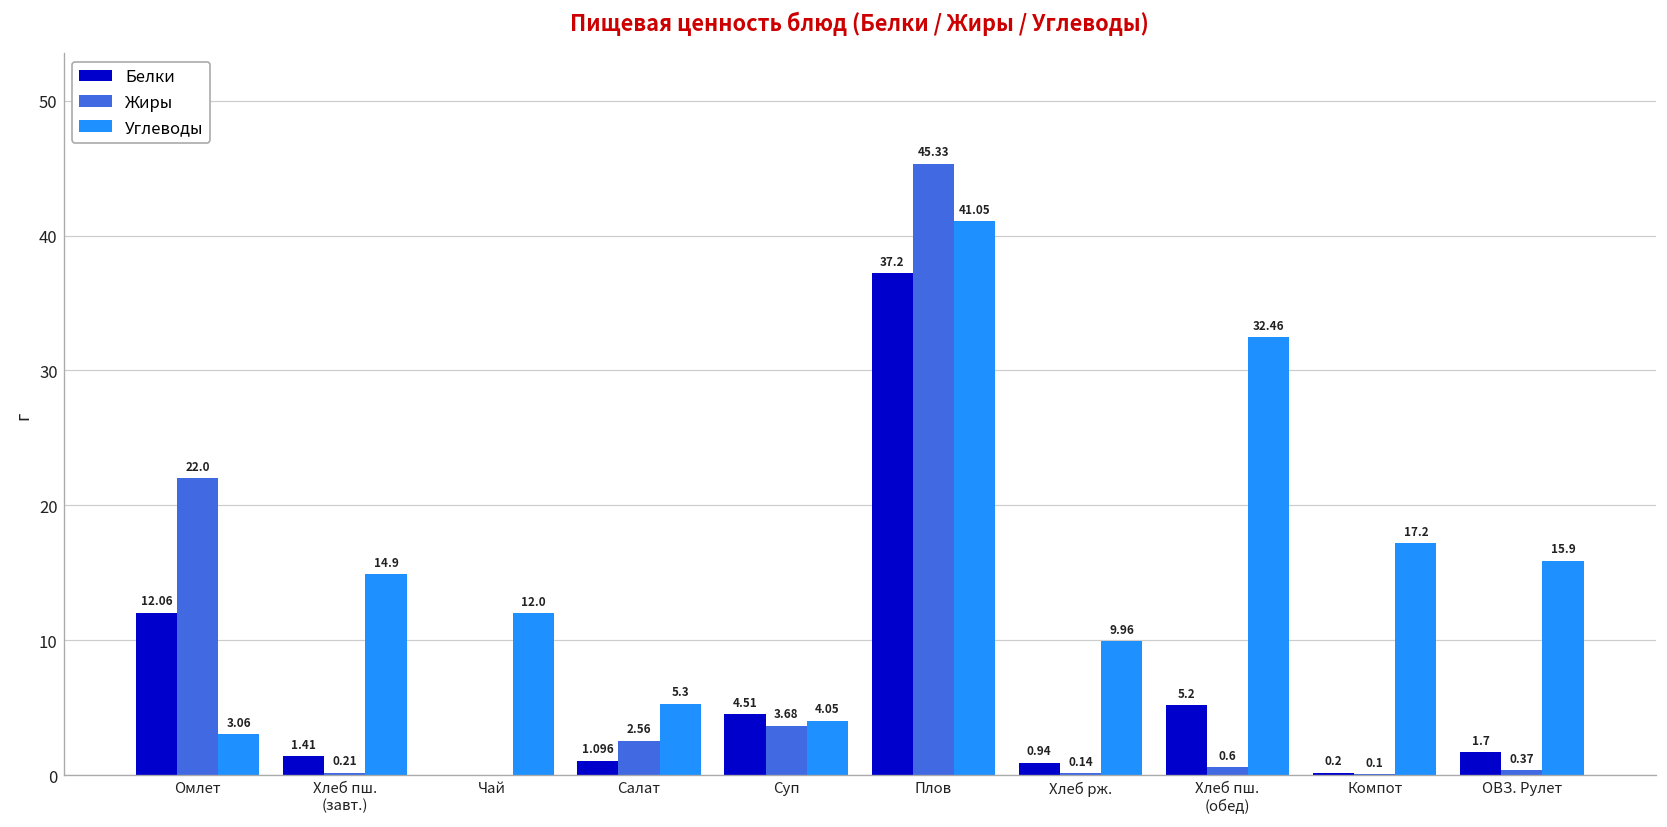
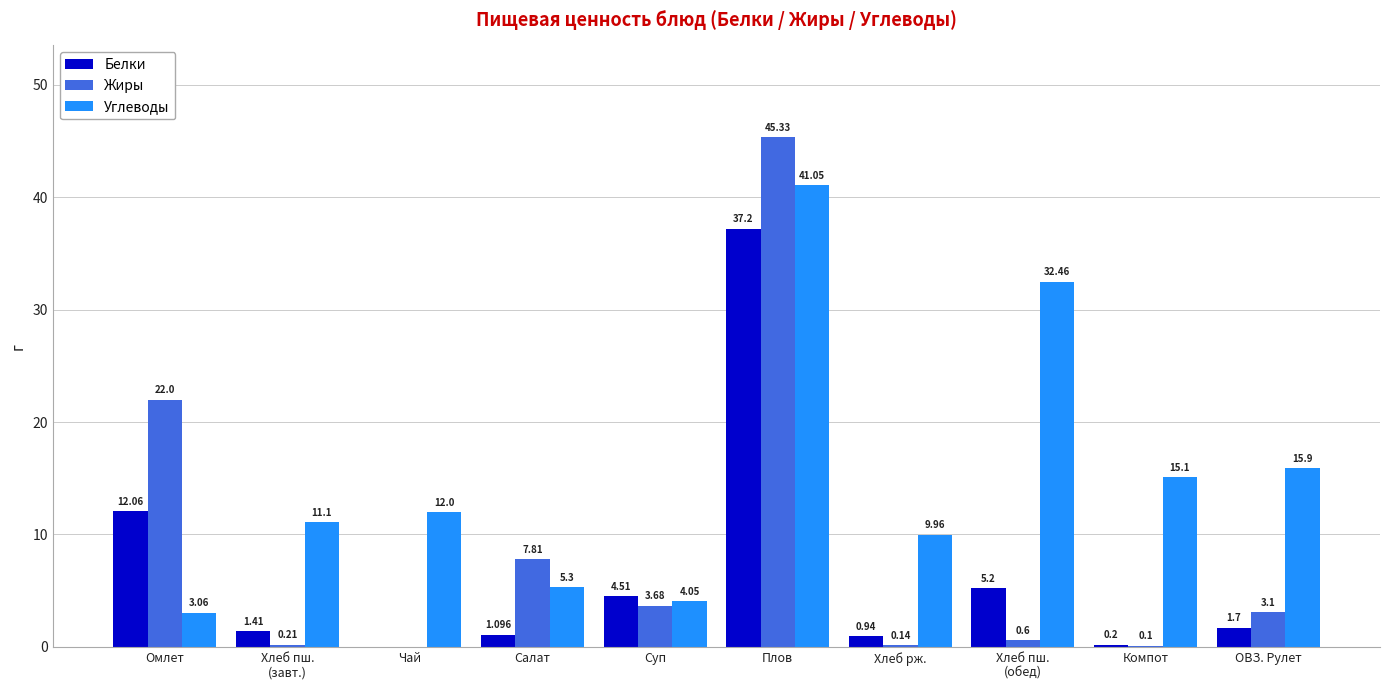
  {
    "Белки": {
      "Омлет": 12.06,
      "Хлеб пш. (завт.)": 1.41,
      "Салат": 1.096,
      "Суп": 4.51,
      "Плов": 37.2,
      "Хлеб рж.": 0.94,
      "Хлеб пш. (обед)": 5.2,
      "Компот": 0.2,
      "ОВЗ. Рулет": 1.7
    },
    "Жиры": {
      "Омлет": 22.0,
      "Хлеб пш. (завт.)": 0.21,
-     "Салат": 2.56,
+     "Салат": 7.81,
      "Суп": 3.68,
      "Плов": 45.33,
      "Хлеб рж.": 0.14,
      "Хлеб пш. (обед)": 0.6,
      "Компот": 0.1,
-     "ОВЗ. Рулет": 0.37
+     "ОВЗ. Рулет": 3.1
    },
    "Углеводы": {
      "Омлет": 3.06,
-     "Хлеб пш. (завт.)": 14.9,
+     "Хлеб пш. (завт.)": 11.1,
      "Чай": 12.0,
      "Салат": 5.3,
      "Суп": 4.05,
      "Плов": 41.05,
      "Хлеб рж.": 9.96,
      "Хлеб пш. (обед)": 32.46,
-     "Компот": 17.2,
+     "Компот": 15.1,
      "ОВЗ. Рулет": 15.9
    }
  }
